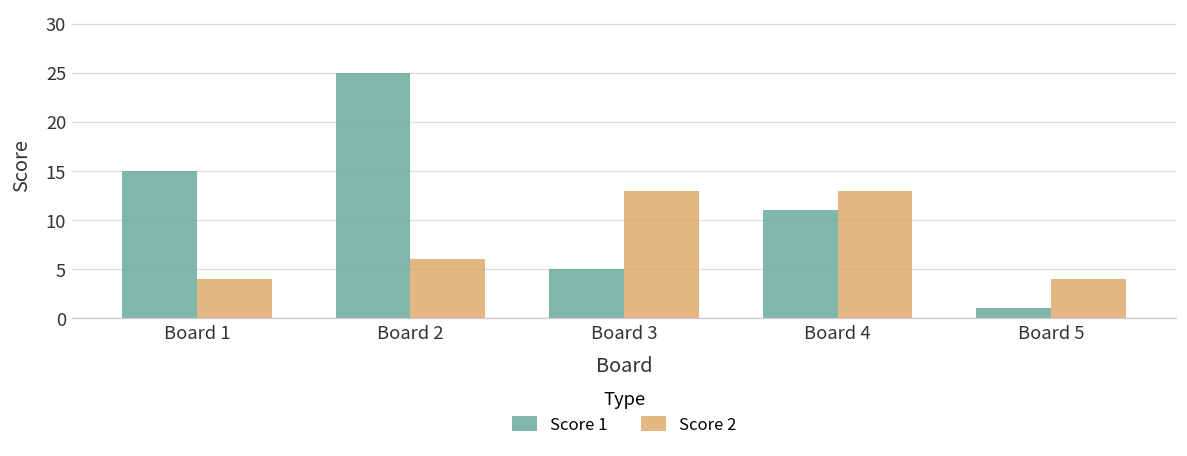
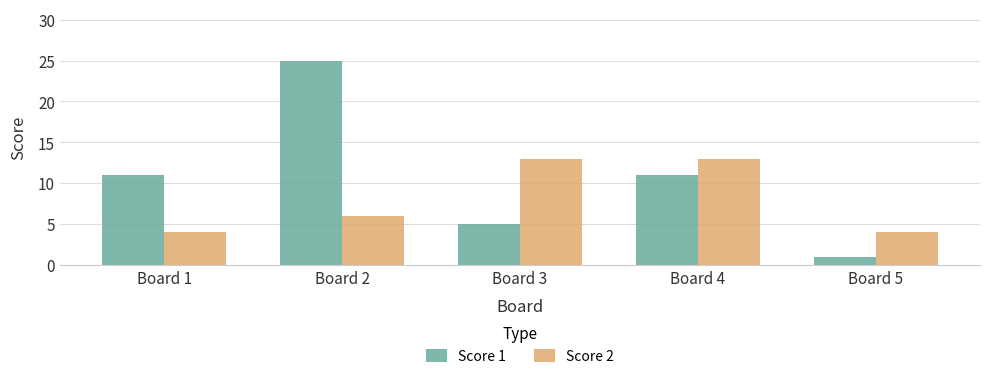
  {
    "Score 1": {
-     "Board 1": 15,
+     "Board 1": 11,
      "Board 2": 25,
      "Board 3": 5,
      "Board 4": 11,
      "Board 5": 1
    },
    "Score 2": {
      "Board 1": 4,
      "Board 2": 6,
      "Board 3": 13,
      "Board 4": 13,
      "Board 5": 4
    }
  }
